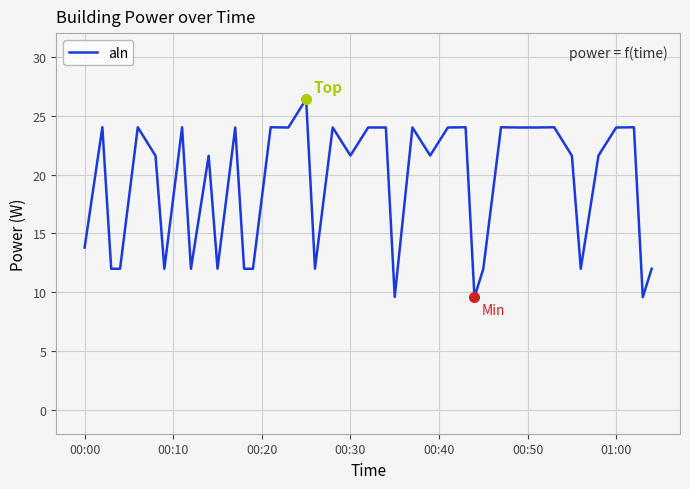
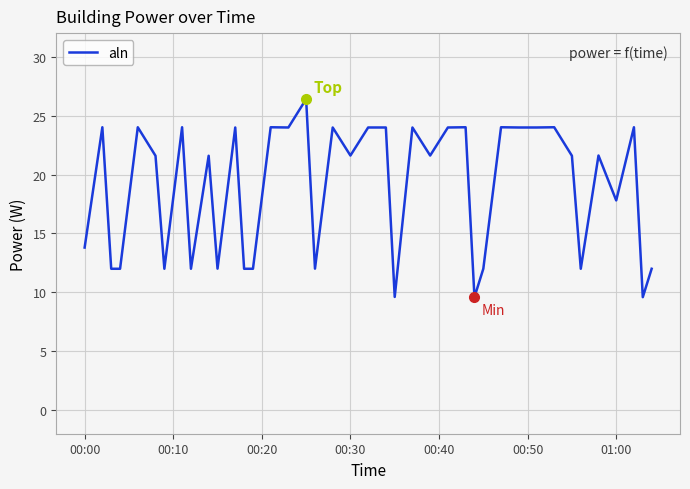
  {
    "aln": {
      "00:00": 13.8,
      "00:30": 21.6,
-     "01:00": 24.0
+     "01:00": 17.8
    }
  }
